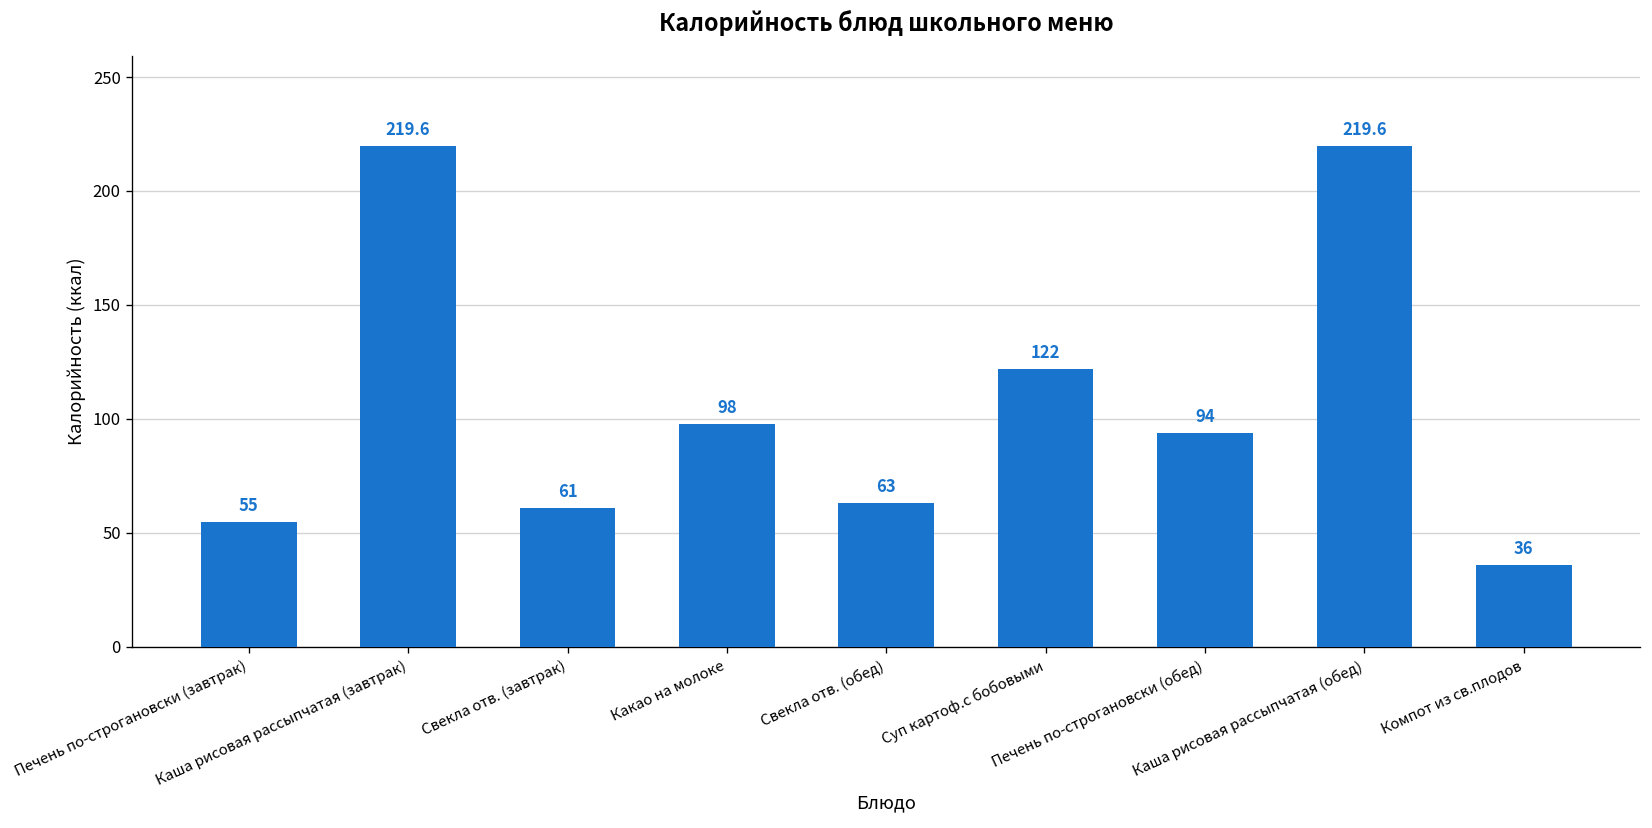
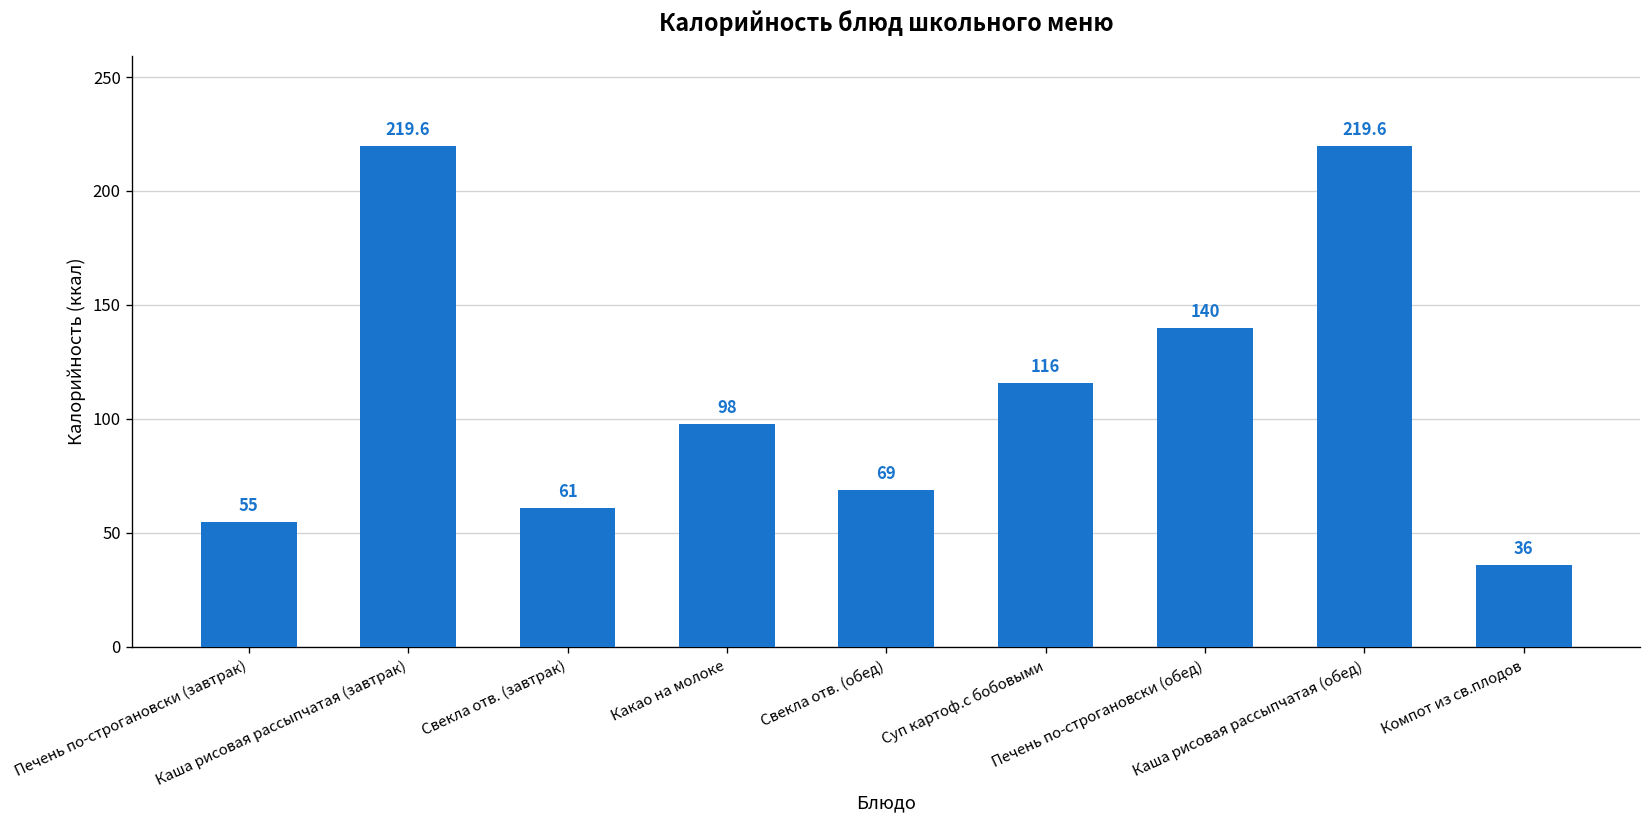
  {
    "Печень по-строгановски (завтрак)": 55,
    "Каша рисовая рассыпчатая (завтрак)": 219.6,
    "Свекла отв. (завтрак)": 61,
    "Какао на молоке": 98,
-   "Свекла отв. (обед)": 63,
-   "Суп картоф.с бобовыми": 122,
-   "Печень по-строгановски (обед)": 94,
+   "Свекла отв. (обед)": 69,
+   "Суп картоф.с бобовыми": 116,
+   "Печень по-строгановски (обед)": 140,
    "Каша рисовая рассыпчатая (обед)": 219.6,
    "Компот из св.плодов": 36
  }
